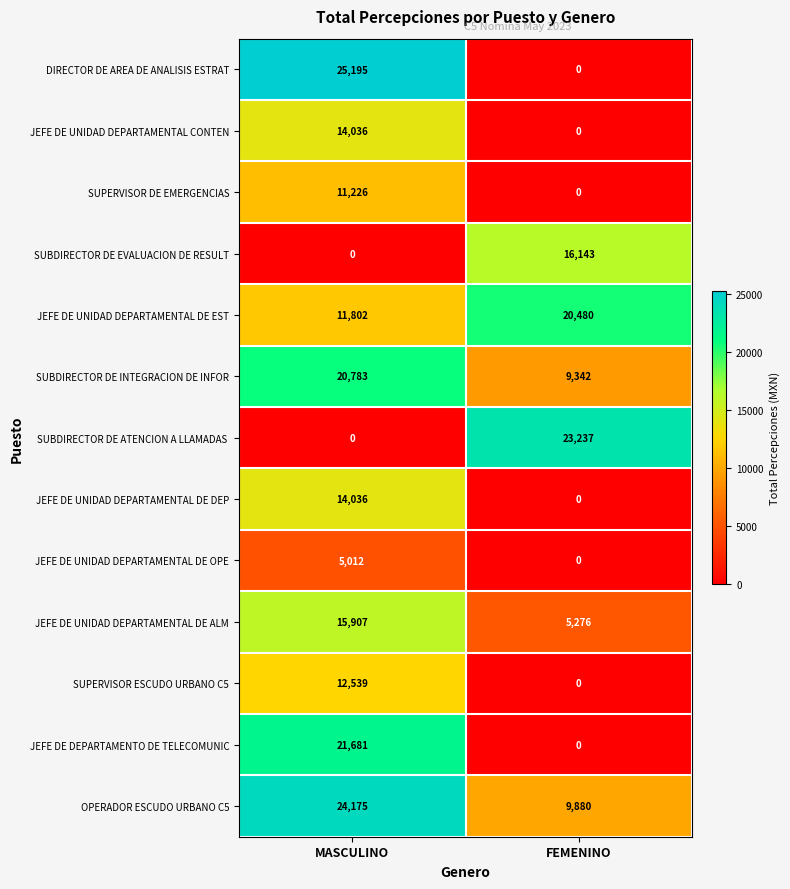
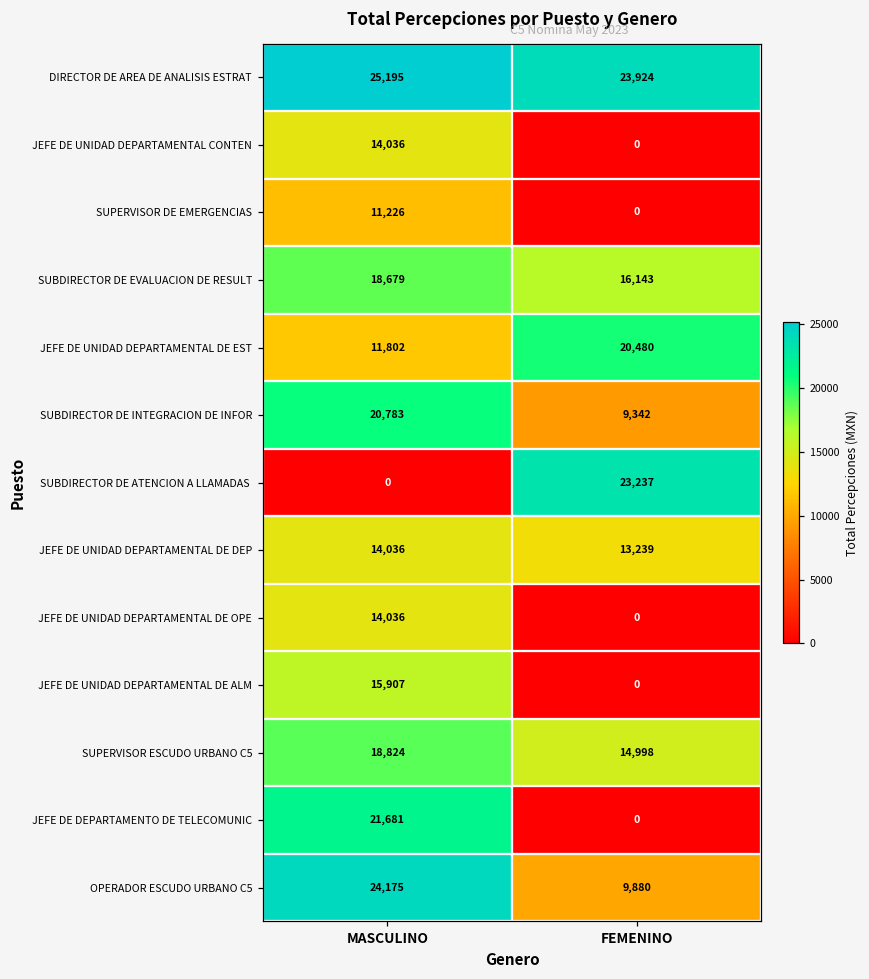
  {
    "DIRECTOR DE AREA DE ANALISIS ESTRAT": {
      "MASCULINO": "25,195",
-     "FEMENINO": "0"
+     "FEMENINO": "23,924"
    },
    "JEFE DE UNIDAD DEPARTAMENTAL CONTEN": {
      "MASCULINO": "14,036",
      "FEMENINO": "0"
    },
    "SUPERVISOR DE EMERGENCIAS": {
      "MASCULINO": "11,226",
      "FEMENINO": "0"
    },
    "SUBDIRECTOR DE EVALUACION DE RESULT": {
-     "MASCULINO": "0",
+     "MASCULINO": "18,679",
      "FEMENINO": "16,143"
    },
    "JEFE DE UNIDAD DEPARTAMENTAL DE EST": {
      "MASCULINO": "11,802",
      "FEMENINO": "20,480"
    },
    "SUBDIRECTOR DE INTEGRACION DE INFOR": {
      "MASCULINO": "20,783",
      "FEMENINO": "9,342"
    },
    "SUBDIRECTOR DE ATENCION A LLAMADAS": {
      "MASCULINO": "0",
      "FEMENINO": "23,237"
    },
    "JEFE DE UNIDAD DEPARTAMENTAL DE DEP": {
      "MASCULINO": "14,036",
-     "FEMENINO": "0"
+     "FEMENINO": "13,239"
    },
    "JEFE DE UNIDAD DEPARTAMENTAL DE OPE": {
-     "MASCULINO": "5,012",
+     "MASCULINO": "14,036",
      "FEMENINO": "0"
    },
    "JEFE DE UNIDAD DEPARTAMENTAL DE ALM": {
      "MASCULINO": "15,907",
-     "FEMENINO": "5,276"
+     "FEMENINO": "0"
    },
    "SUPERVISOR ESCUDO URBANO C5": {
-     "MASCULINO": "12,539",
-     "FEMENINO": "0"
+     "MASCULINO": "18,824",
+     "FEMENINO": "14,998"
    },
    "JEFE DE DEPARTAMENTO DE TELECOMUNIC": {
      "MASCULINO": "21,681",
      "FEMENINO": "0"
    },
    "OPERADOR ESCUDO URBANO C5": {
      "MASCULINO": "24,175",
      "FEMENINO": "9,880"
    }
  }
